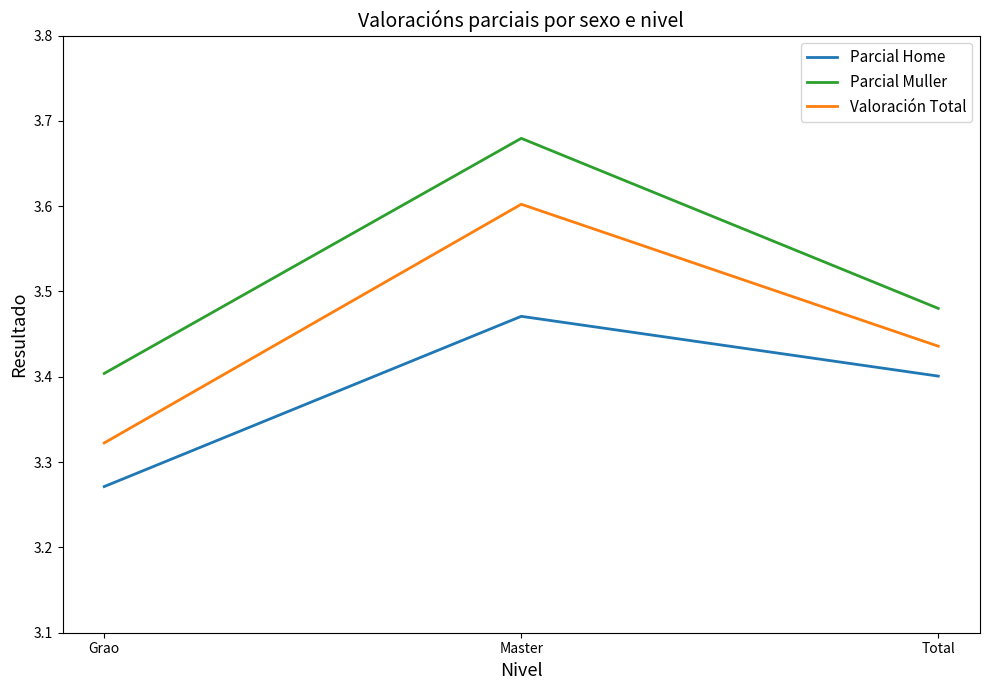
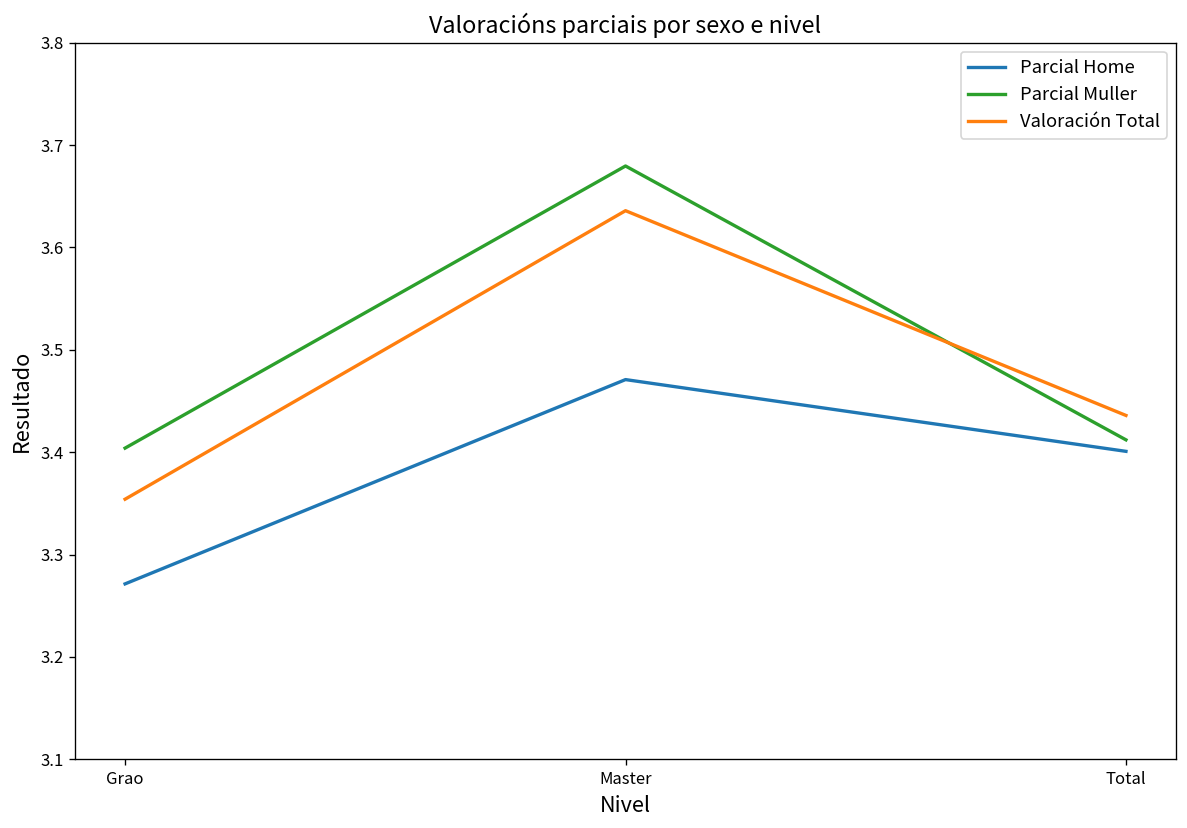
  {
    "Parcial Home": {
      "Grao": 3.27,
      "Master": 3.47,
      "Total": 3.40
    },
    "Parcial Muller": {
      "Grao": 3.40,
      "Master": 3.68,
-     "Total": 3.48
+     "Total": 3.41
    },
    "Valoración Total": {
-     "Grao": 3.32,
-     "Master": 3.60,
+     "Grao": 3.35,
+     "Master": 3.64,
      "Total": 3.44
    }
  }
